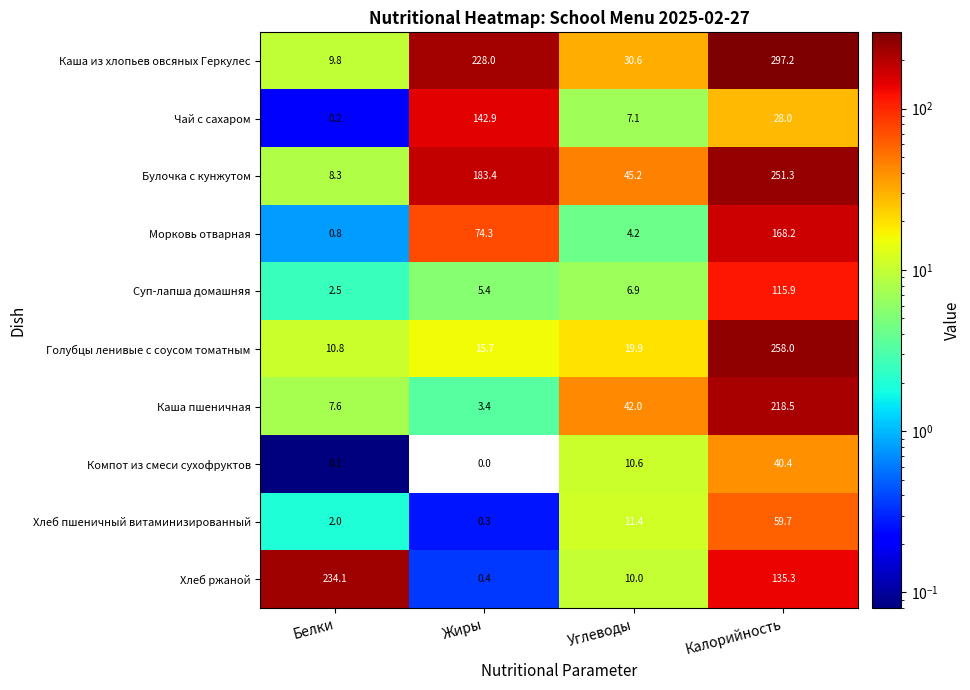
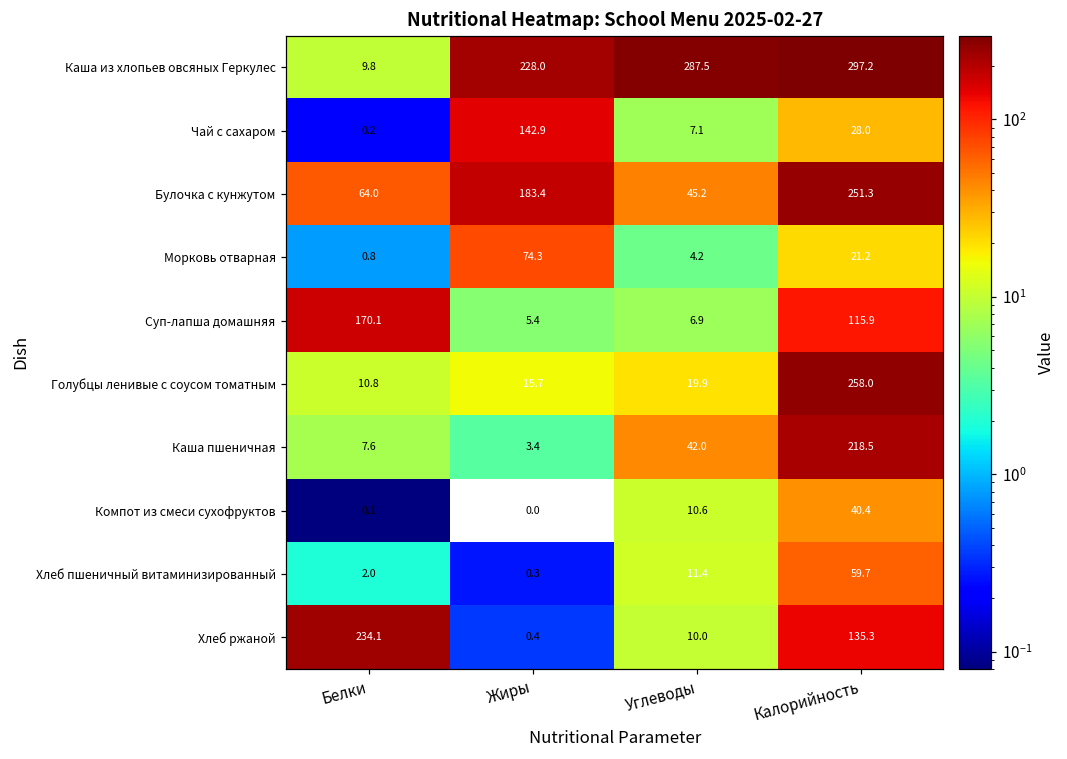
  {
    "Каша из хлопьев овсяных Геркулес": {
      "Белки": 9.8,
      "Жиры": 228.0,
-     "Углеводы": 30.6,
+     "Углеводы": 287.5,
      "Калорийность": 297.2
    },
    "Чай с сахаром": {
      "Белки": 0.2,
      "Жиры": 142.9,
      "Углеводы": 7.1,
      "Калорийность": 28.0
    },
    "Булочка с кунжутом": {
-     "Белки": 8.3,
+     "Белки": 64.0,
      "Жиры": 183.4,
      "Углеводы": 45.2,
      "Калорийность": 251.3
    },
    "Морковь отварная": {
      "Белки": 0.8,
      "Жиры": 74.3,
      "Углеводы": 4.2,
-     "Калорийность": 168.2
+     "Калорийность": 21.2
    },
    "Суп-лапша домашняя": {
-     "Белки": 2.5,
+     "Белки": 170.1,
      "Жиры": 5.4,
      "Углеводы": 6.9,
      "Калорийность": 115.9
    },
    "Голубцы ленивые с соусом томатным": {
      "Белки": 10.8,
      "Жиры": 15.7,
      "Углеводы": 19.9,
      "Калорийность": 258.0
    },
    "Каша пшеничная": {
      "Белки": 7.6,
      "Жиры": 3.4,
      "Углеводы": 42.0,
      "Калорийность": 218.5
    },
    "Компот из смеси сухофруктов": {
      "Белки": 0.1,
      "Жиры": 0.0,
      "Углеводы": 10.6,
      "Калорийность": 40.4
    },
    "Хлеб пшеничный витаминизированный": {
      "Белки": 2.0,
      "Жиры": 0.3,
      "Углеводы": 11.4,
      "Калорийность": 59.7
    },
    "Хлеб ржаной": {
      "Белки": 234.1,
      "Жиры": 0.4,
      "Углеводы": 10.0,
      "Калорийность": 135.3
    }
  }
